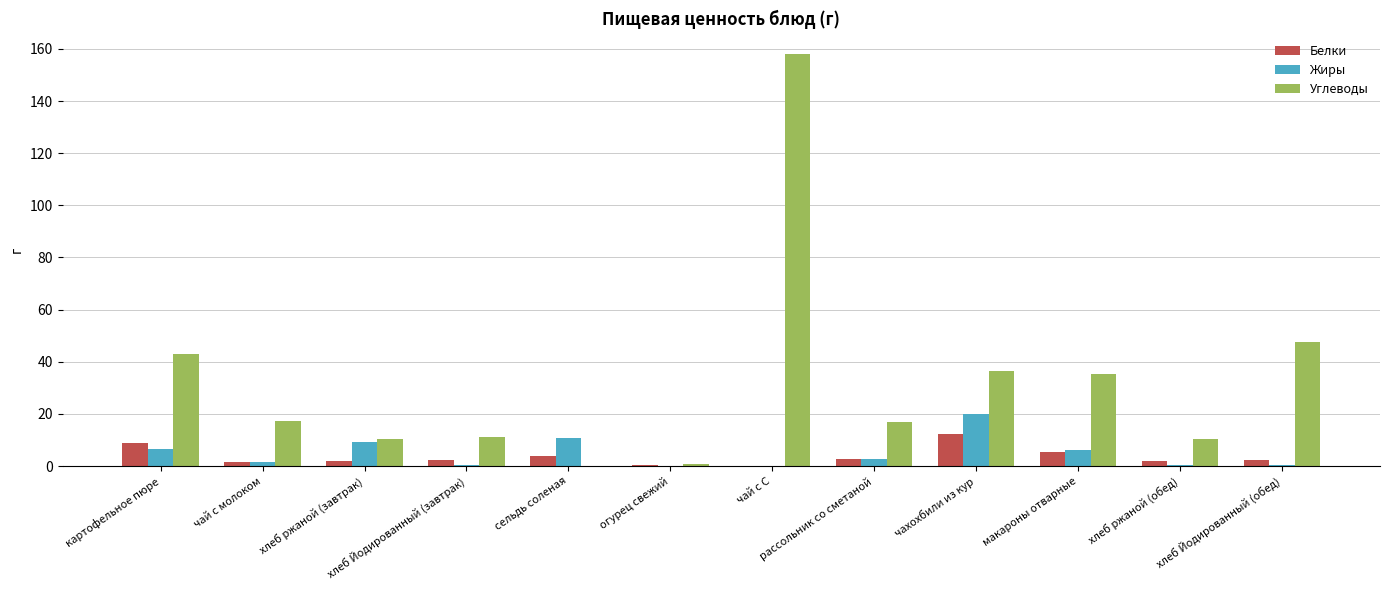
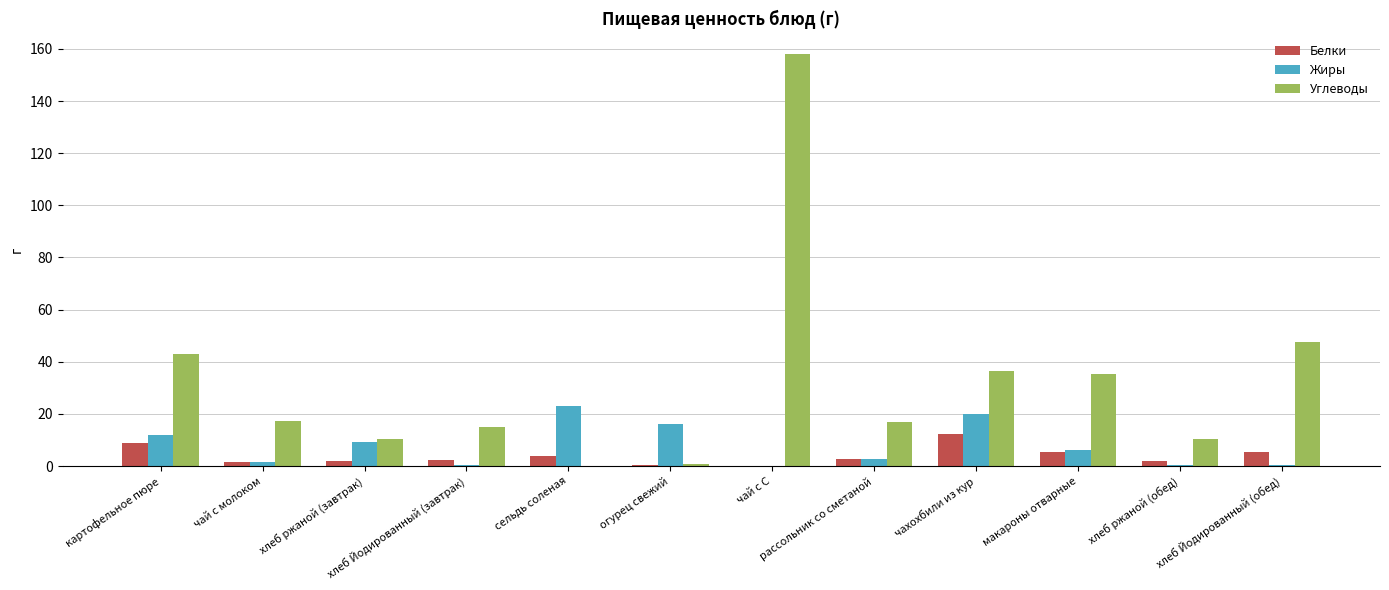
  {
    "Белки": {
      "картофельное пюре": 9,
      "чай с молоком": 2,
      "хлеб ржаной (завтрак)": 2,
      "хлеб Йодированный (завтрак)": 2,
      "сельдь соленая": 4,
      "рассольник со сметаной": 3,
      "чахохбили из кур": 12,
      "макароны отварные": 5,
      "хлеб ржаной (обед)": 2,
-     "хлеб Йодированный (обед)": 2
+     "хлеб Йодированный (обед)": 6
    },
    "Жиры": {
-     "картофельное пюре": 7,
+     "картофельное пюре": 12,
      "чай с молоком": 2,
      "хлеб ржаной (завтрак)": 9,
-     "сельдь соленая": 11,
-     "огурец свежий": 0,
+     "сельдь соленая": 23,
+     "огурец свежий": 16,
      "чай с С": 0,
      "рассольник со сметаной": 3,
      "чахохбили из кур": 20,
      "макароны отварные": 6
    },
    "Углеводы": {
      "картофельное пюре": 43,
      "чай с молоком": 17,
      "хлеб ржаной (завтрак)": 10,
-     "хлеб Йодированный (завтрак)": 11,
+     "хлеб Йодированный (завтрак)": 15,
      "сельдь соленая": 0,
      "чай с С": 158,
      "рассольник со сметаной": 17,
      "чахохбили из кур": 37,
      "макароны отварные": 35,
      "хлеб ржаной (обед)": 10,
      "хлеб Йодированный (обед)": 48
    }
  }
